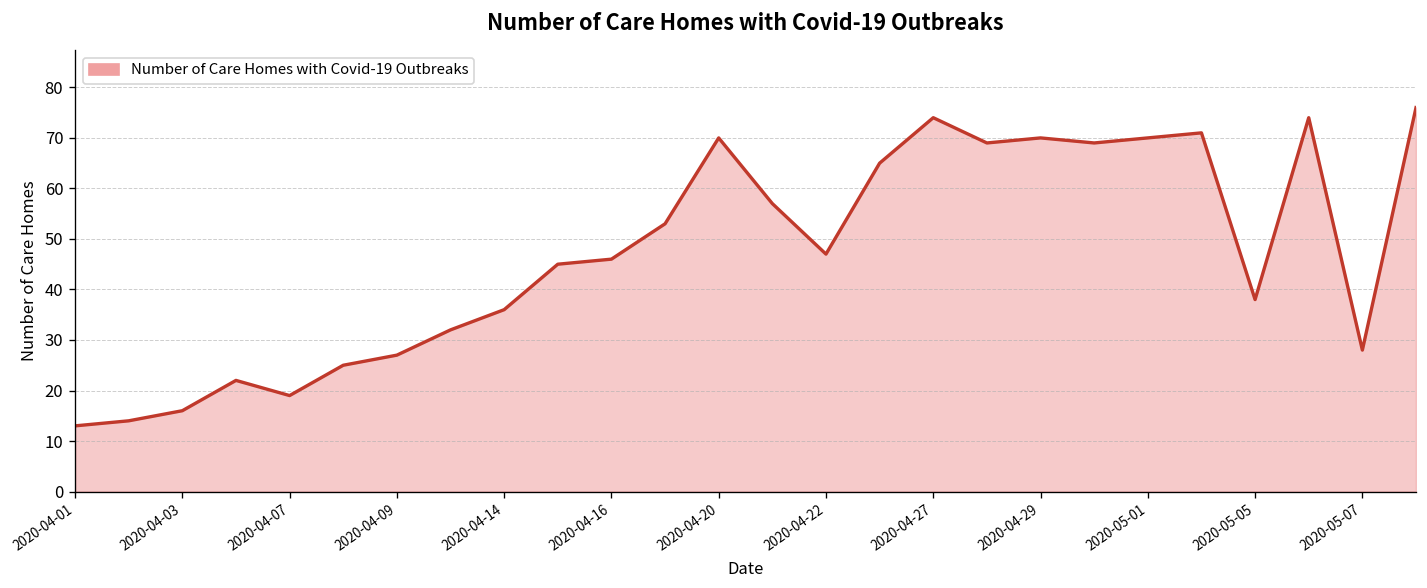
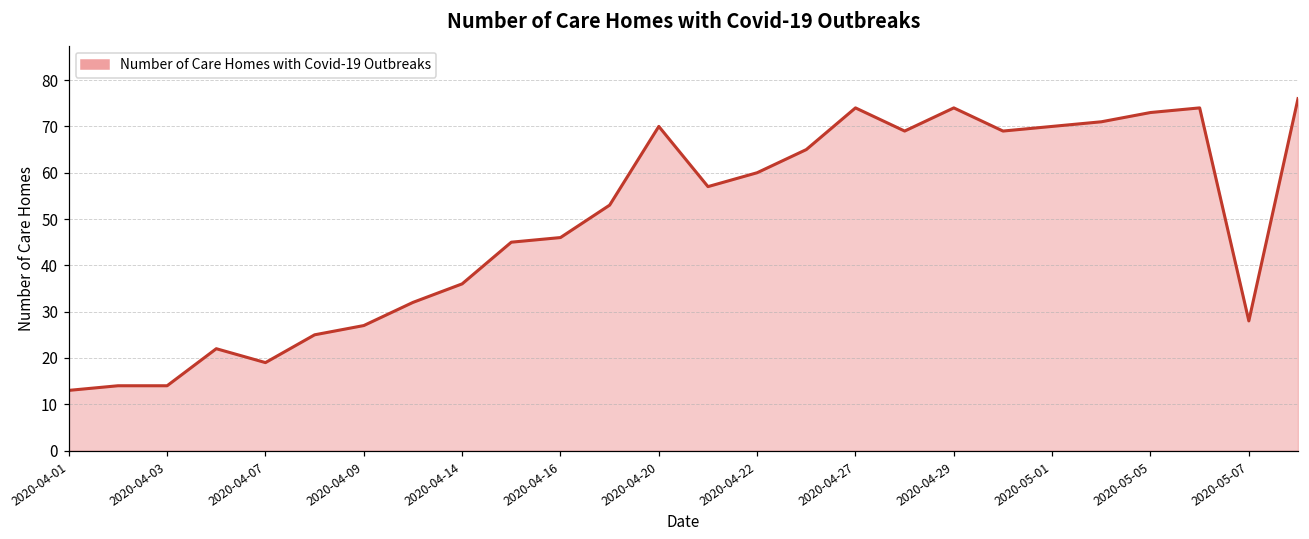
  {
    "2020-04-01": 13,
-   "2020-04-03": 16,
+   "2020-04-03": 14,
    "2020-04-07": 19,
    "2020-04-09": 27,
    "2020-04-14": 36,
    "2020-04-16": 46,
    "2020-04-20": 70,
-   "2020-04-22": 47,
+   "2020-04-22": 60,
    "2020-04-27": 74,
-   "2020-04-29": 70,
+   "2020-04-29": 74,
    "2020-05-01": 70,
-   "2020-05-05": 38,
+   "2020-05-05": 73,
    "2020-05-07": 28
  }
